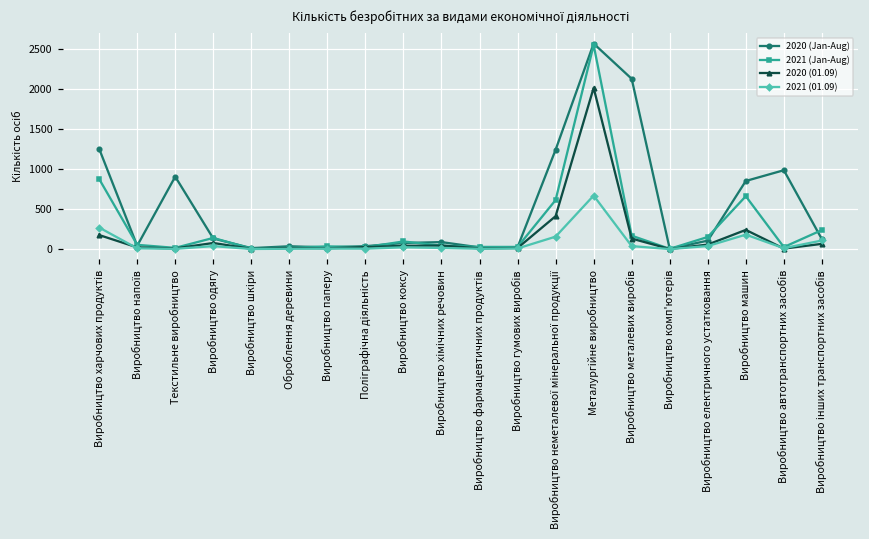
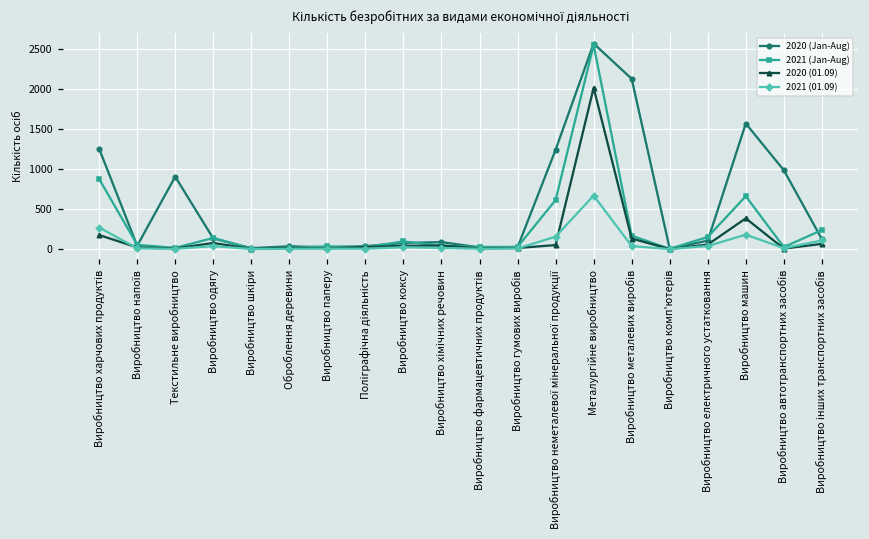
  {
    "2020 (Jan-Aug)": {
      "Виробництво харчових продуктів": 1300,
      "Текстильне виробництво": 900,
      "Виробництво хімічних речовин": 100,
      "Виробництво неметалевої мінеральної продукції": 1200,
      "Виробництво металевих виробів": 2100,
      "Виробництво електричного устатковання": 100,
-     "Виробництво машин": 900,
+     "Виробництво машин": 1600,
      "Виробництво автотранспортних засобів": 1000
    },
    "2020 (01.09)": {
      "Виробництво харчових продуктів": 200,
      "Виробництво одягу": 100,
-     "Виробництво неметалевої мінеральної продукції": 400,
+     "Виробництво неметалевої мінеральної продукції": 100,
      "Металургійне виробництво": 2000,
      "Виробництво металевих виробів": 100,
-     "Виробництво машин": 200,
+     "Виробництво машин": 400,
      "Виробництво інших транспортних засобів": 100
    }
  }
